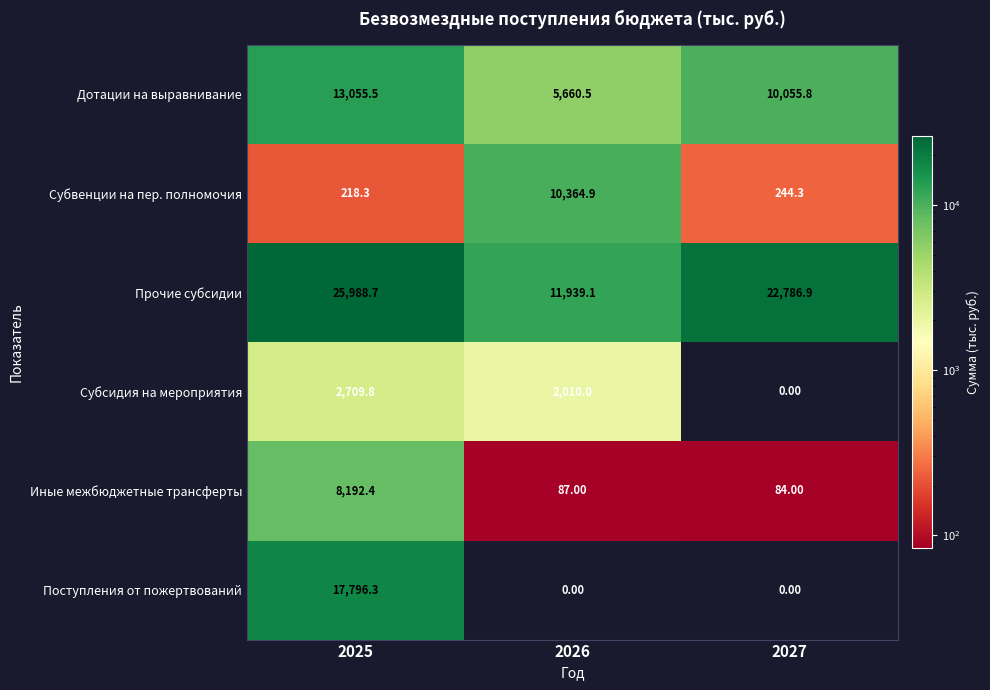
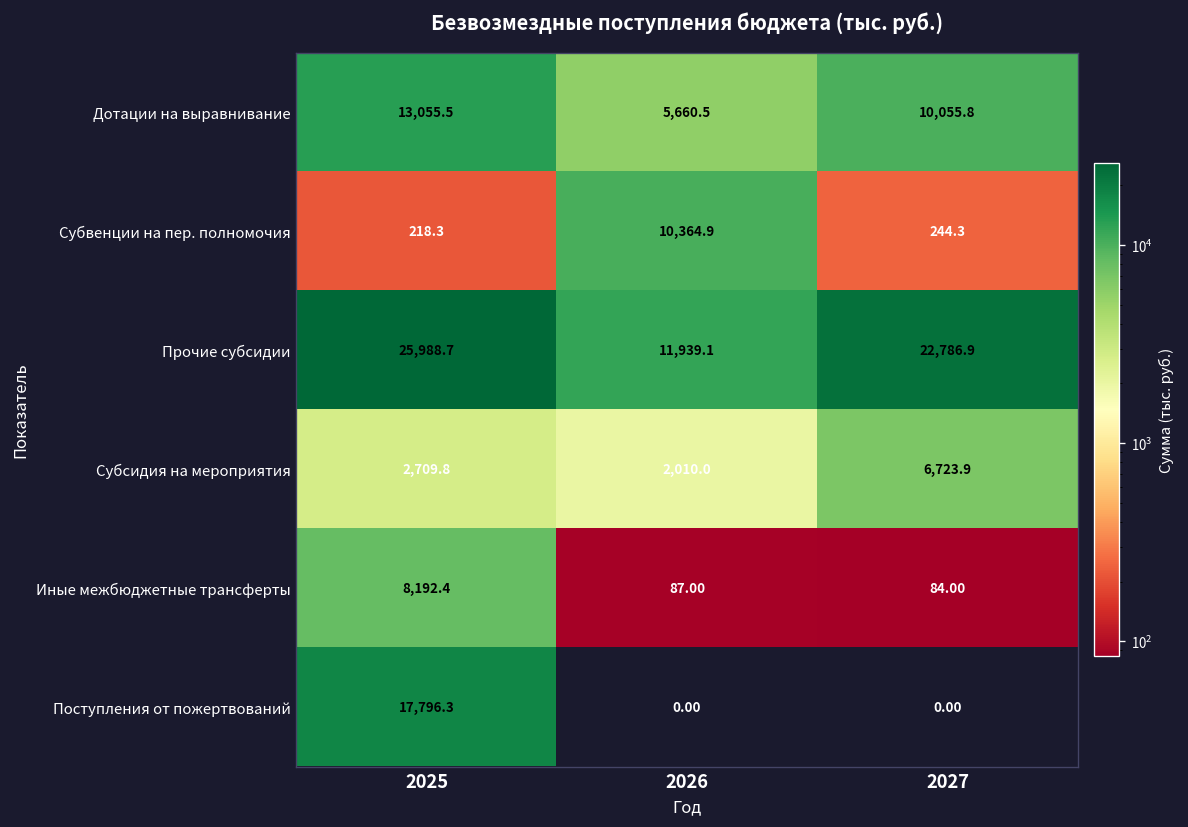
  {
    "Дотации на выравнивание": {
      "2025": "13,055.5",
      "2026": "5,660.5",
      "2027": "10,055.8"
    },
    "Субвенции на пер. полномочия": {
      "2025": "218.3",
      "2026": "10,364.9",
      "2027": "244.3"
    },
    "Прочие субсидии": {
      "2025": "25,988.7",
      "2026": "11,939.1",
      "2027": "22,786.9"
    },
    "Субсидия на мероприятия": {
      "2025": "2,709.8",
      "2026": "2,010.0",
-     "2027": "0.00"
+     "2027": "6,723.9"
    },
    "Иные межбюджетные трансферты": {
      "2025": "8,192.4",
      "2026": "87.00",
      "2027": "84.00"
    },
    "Поступления от пожертвований": {
      "2025": "17,796.3",
      "2026": "0.00",
      "2027": "0.00"
    }
  }
